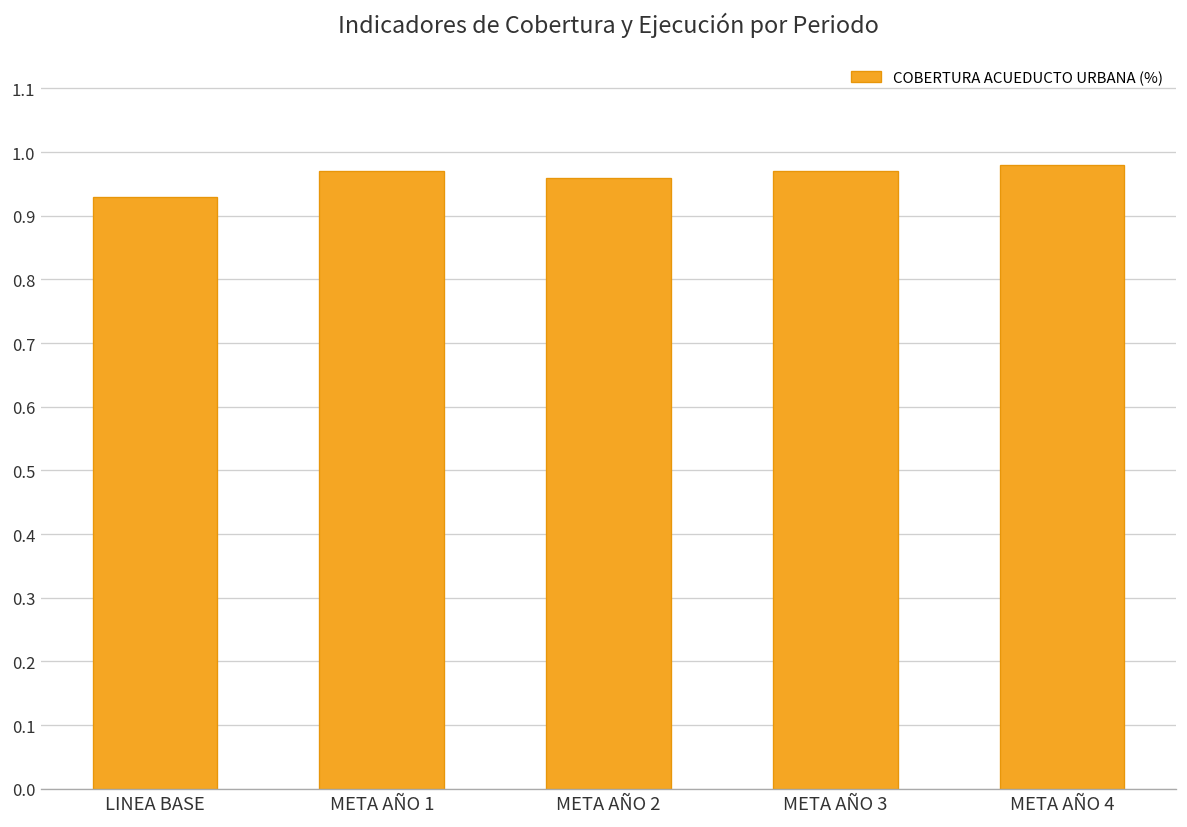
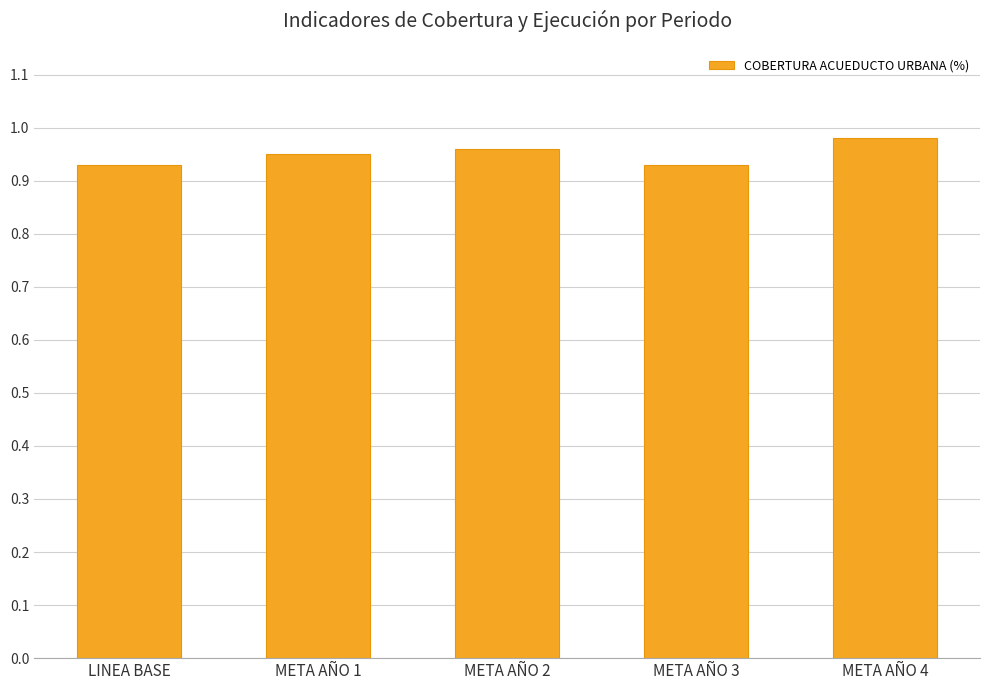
  {
    "LINEA BASE": 0.93,
-   "META AÑO 1": 0.97,
+   "META AÑO 1": 0.95,
    "META AÑO 2": 0.96,
-   "META AÑO 3": 0.97,
+   "META AÑO 3": 0.93,
    "META AÑO 4": 0.98
  }
